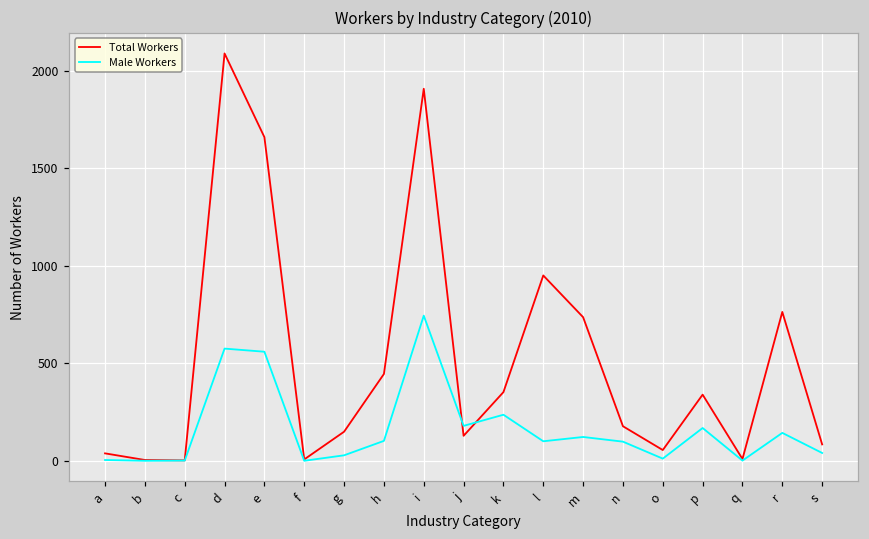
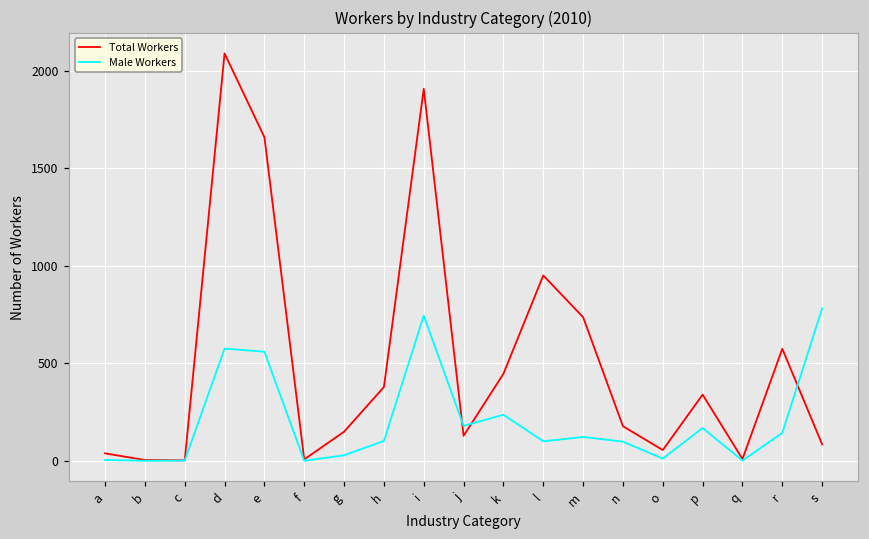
  {
    "Total Workers": {
      "a": 40,
      "d": 2090,
      "e": 1660,
      "g": 150,
-     "h": 450,
+     "h": 380,
      "i": 1910,
      "j": 130,
-     "k": 350,
+     "k": 450,
      "l": 950,
      "m": 740,
      "n": 180,
      "o": 60,
      "p": 340,
-     "r": 760,
+     "r": 570,
      "s": 80
    },
    "Male Workers": {
      "a": 0,
      "d": 580,
      "e": 560,
      "g": 30,
      "h": 100,
      "i": 740,
      "j": 180,
      "k": 240,
      "l": 100,
      "m": 120,
      "n": 100,
      "o": 10,
      "p": 170,
      "r": 140,
-     "s": 40
+     "s": 780
    }
  }
